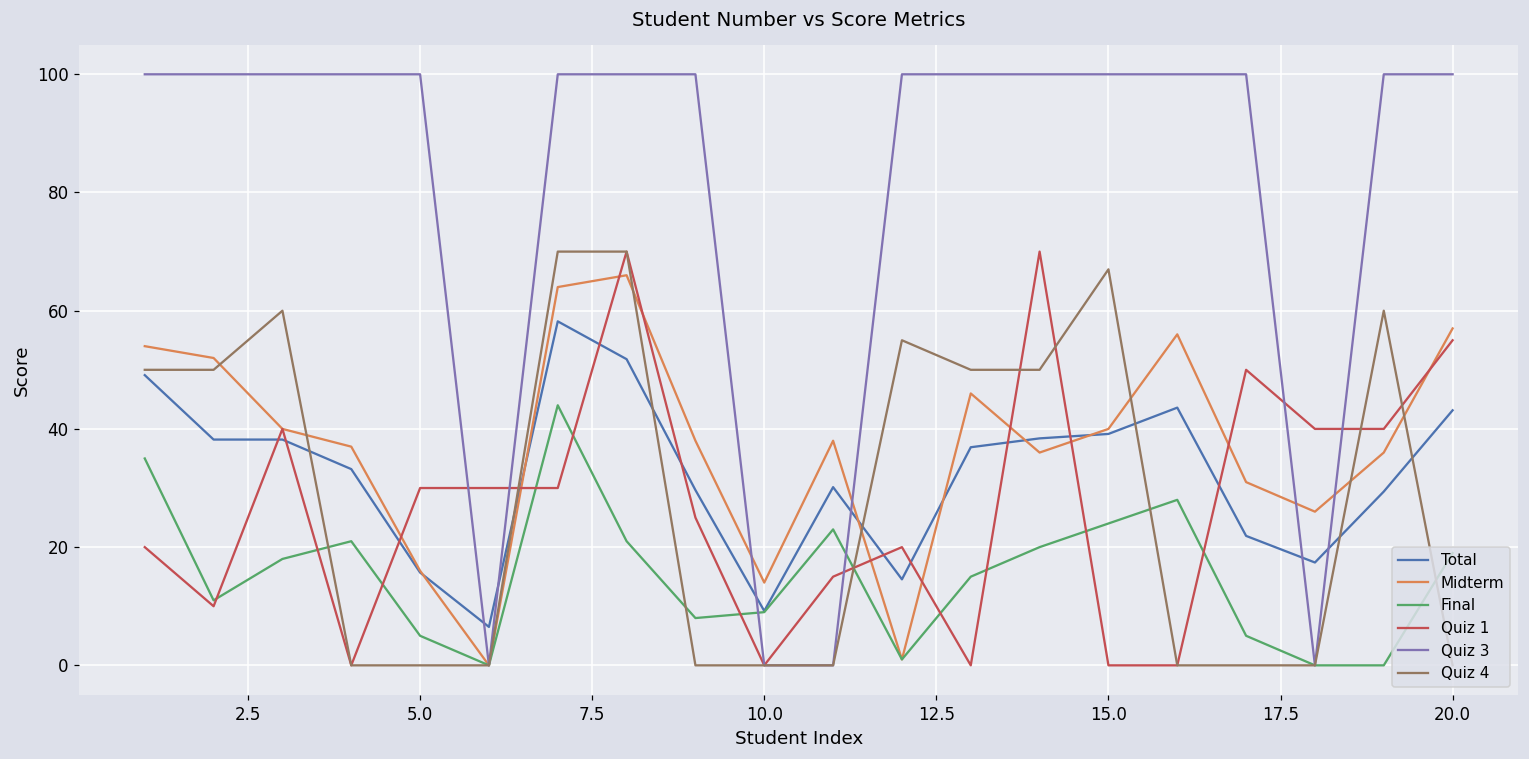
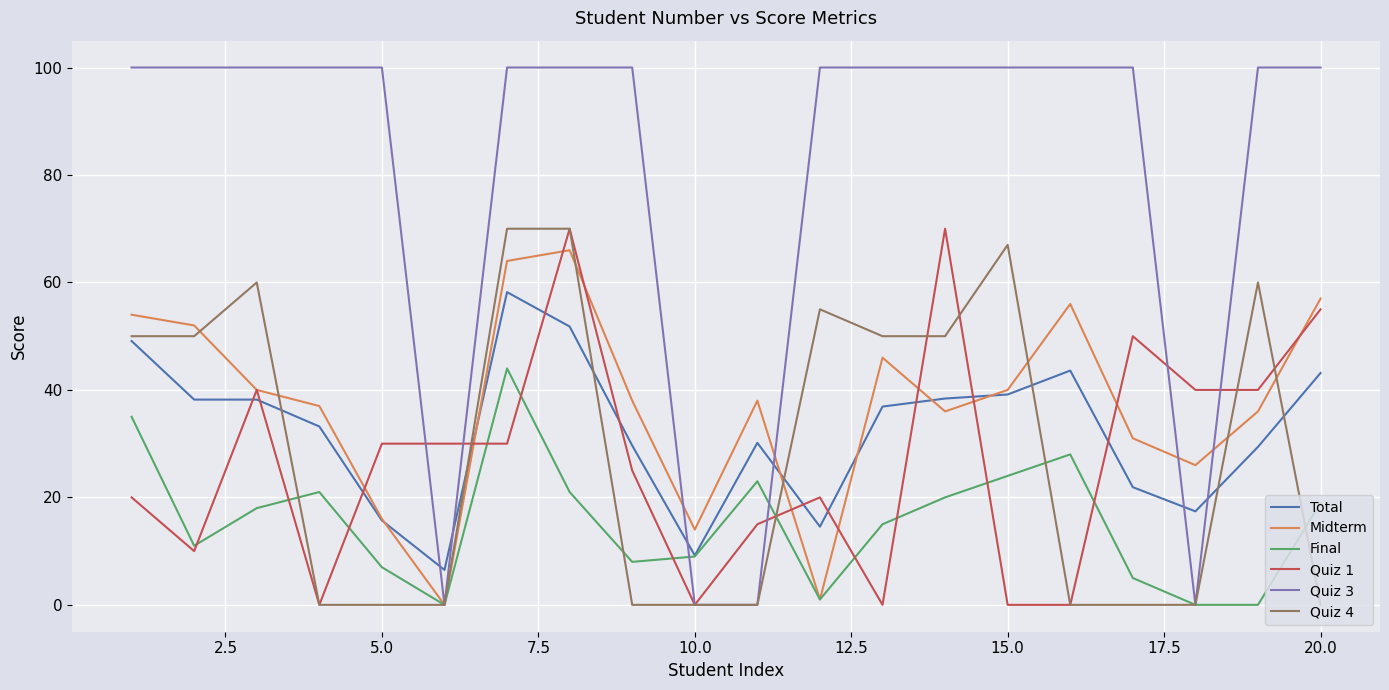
  {
    "Final": {
-     "5.0": 5,
+     "5.0": 7,
      "15.0": 24
    },
    "Quiz 4": {
      "5.0": 0,
      "15.0": 67
    }
  }
